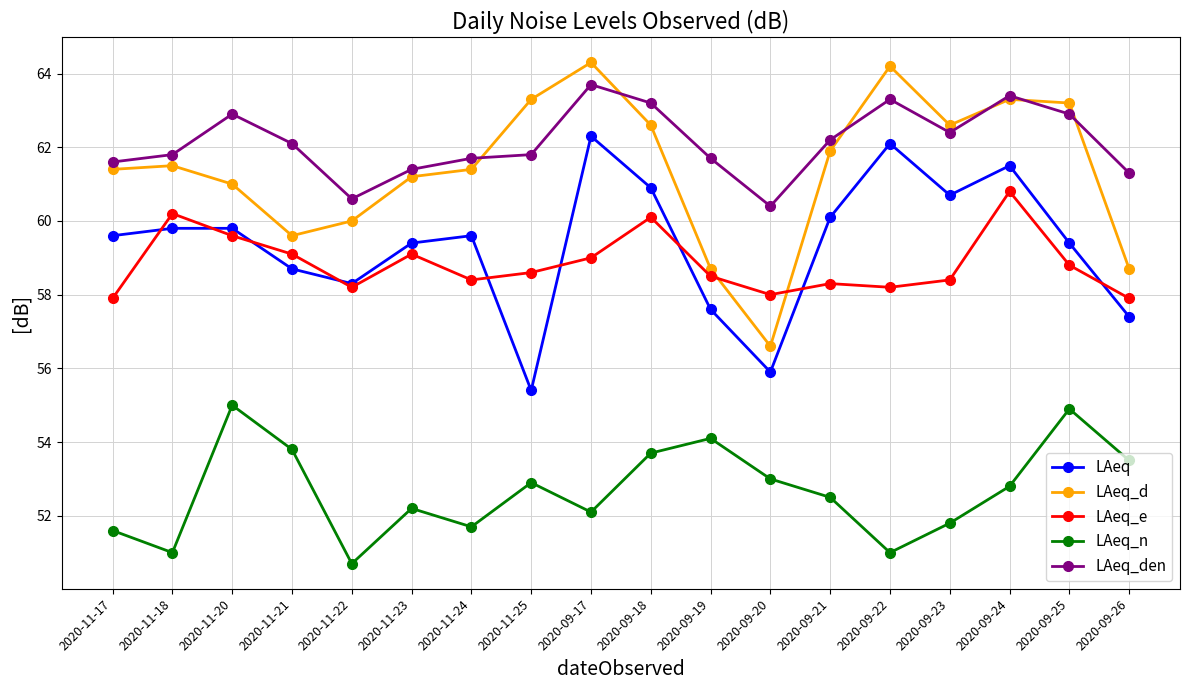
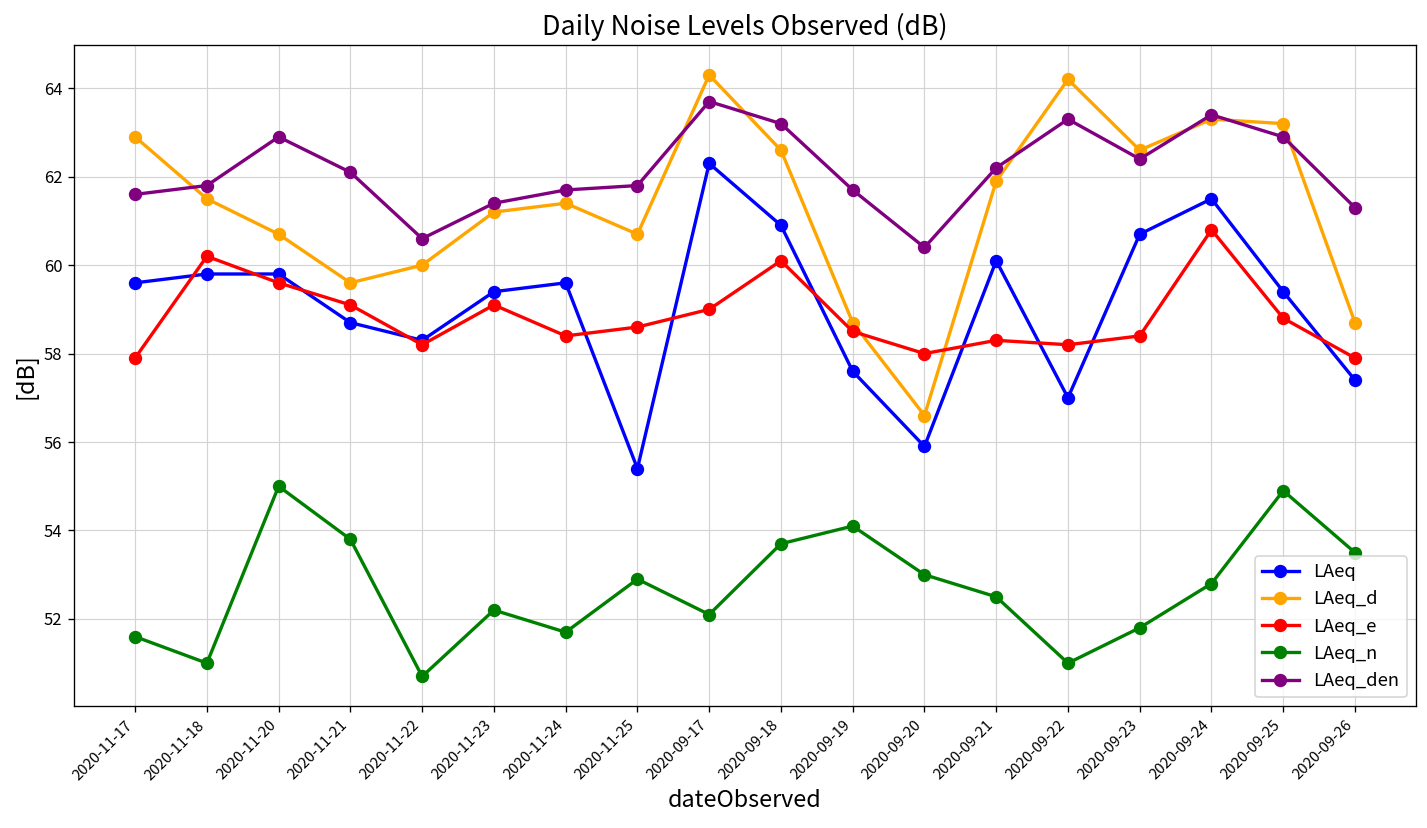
  {
    "LAeq": {
      "2020-11-17": 59.6,
      "2020-11-18": 59.8,
      "2020-11-20": 59.8,
      "2020-11-21": 58.7,
      "2020-11-22": 58.3,
      "2020-11-23": 59.4,
      "2020-11-24": 59.6,
      "2020-11-25": 55.4,
      "2020-09-17": 62.3,
      "2020-09-18": 60.9,
      "2020-09-19": 57.6,
      "2020-09-20": 55.9,
      "2020-09-21": 60.1,
-     "2020-09-22": 62.1,
+     "2020-09-22": 57.0,
      "2020-09-23": 60.7,
      "2020-09-24": 61.5,
      "2020-09-25": 59.4,
      "2020-09-26": 57.4
    },
    "LAeq_d": {
-     "2020-11-17": 61.4,
+     "2020-11-17": 62.9,
      "2020-11-18": 61.5,
-     "2020-11-20": 61.0,
+     "2020-11-20": 60.7,
      "2020-11-21": 59.6,
      "2020-11-22": 60.0,
      "2020-11-23": 61.2,
      "2020-11-24": 61.4,
-     "2020-11-25": 63.3,
+     "2020-11-25": 60.7,
      "2020-09-17": 64.3,
      "2020-09-18": 62.6,
      "2020-09-19": 58.7,
      "2020-09-20": 56.6,
      "2020-09-21": 61.9,
      "2020-09-22": 64.2,
      "2020-09-23": 62.6,
      "2020-09-24": 63.3,
      "2020-09-25": 63.2,
      "2020-09-26": 58.7
    },
    "LAeq_e": {
      "2020-11-17": 57.9,
      "2020-11-18": 60.2,
      "2020-11-20": 59.6,
      "2020-11-21": 59.1,
      "2020-11-22": 58.2,
      "2020-11-23": 59.1,
      "2020-11-24": 58.4,
      "2020-11-25": 58.6,
      "2020-09-17": 59.0,
      "2020-09-18": 60.1,
      "2020-09-19": 58.5,
      "2020-09-20": 58.0,
      "2020-09-21": 58.3,
      "2020-09-22": 58.2,
      "2020-09-23": 58.4,
      "2020-09-24": 60.8,
      "2020-09-25": 58.8,
      "2020-09-26": 57.9
    },
    "LAeq_n": {
      "2020-11-17": 51.6,
      "2020-11-18": 51.0,
      "2020-11-20": 55.0,
      "2020-11-21": 53.8,
      "2020-11-22": 50.7,
      "2020-11-23": 52.2,
      "2020-11-24": 51.7,
      "2020-11-25": 52.9,
      "2020-09-17": 52.1,
      "2020-09-18": 53.7,
      "2020-09-19": 54.1,
      "2020-09-20": 53.0,
      "2020-09-21": 52.5,
      "2020-09-22": 51.0,
      "2020-09-23": 51.8,
      "2020-09-24": 52.8,
      "2020-09-25": 54.9
    },
    "LAeq_den": {
      "2020-11-17": 61.6,
      "2020-11-18": 61.8,
      "2020-11-20": 62.9,
      "2020-11-21": 62.1,
      "2020-11-22": 60.6,
      "2020-11-23": 61.4,
      "2020-11-24": 61.7,
      "2020-11-25": 61.8,
      "2020-09-17": 63.7,
      "2020-09-18": 63.2,
      "2020-09-19": 61.7,
      "2020-09-20": 60.4,
      "2020-09-21": 62.2,
      "2020-09-22": 63.3,
      "2020-09-23": 62.4,
      "2020-09-24": 63.4,
      "2020-09-25": 62.9,
      "2020-09-26": 61.3
    }
  }
